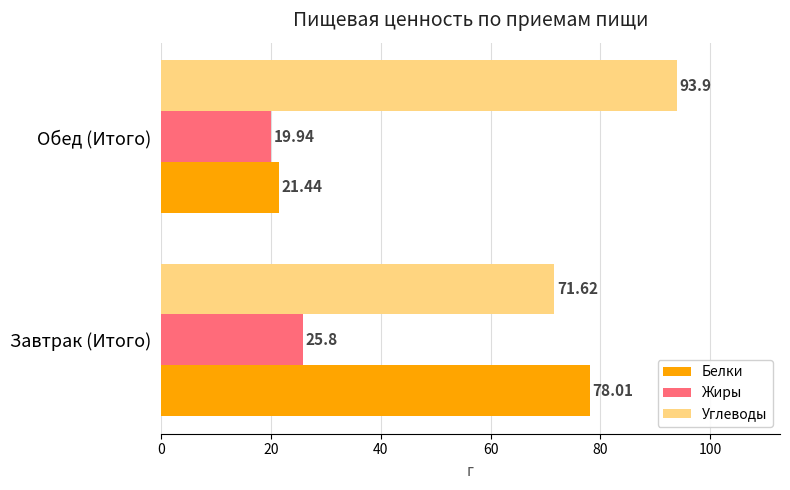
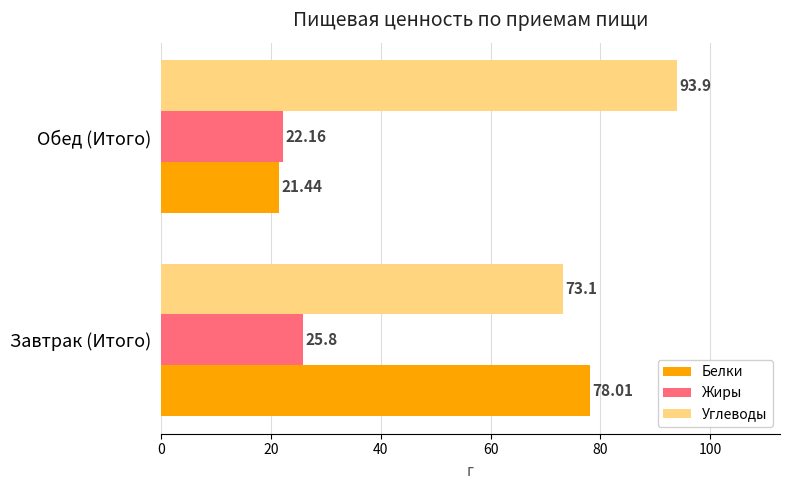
  {
    "Белки": {
      "Обед (Итого)": 21.44,
      "Завтрак (Итого)": 78.01
    },
    "Жиры": {
-     "Обед (Итого)": 19.94,
+     "Обед (Итого)": 22.16,
      "Завтрак (Итого)": 25.8
    },
    "Углеводы": {
      "Обед (Итого)": 93.9,
-     "Завтрак (Итого)": 71.62
+     "Завтрак (Итого)": 73.1
    }
  }
